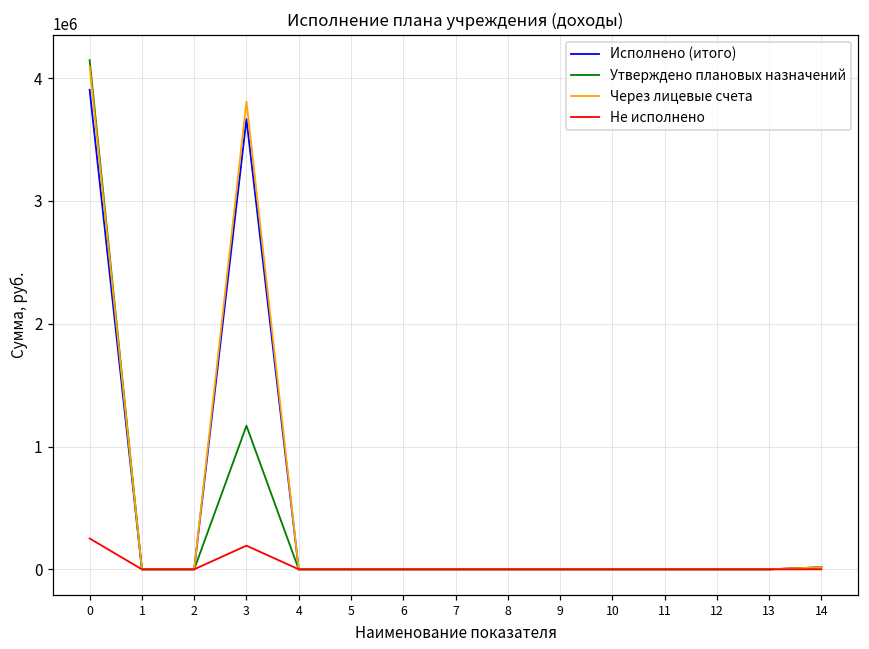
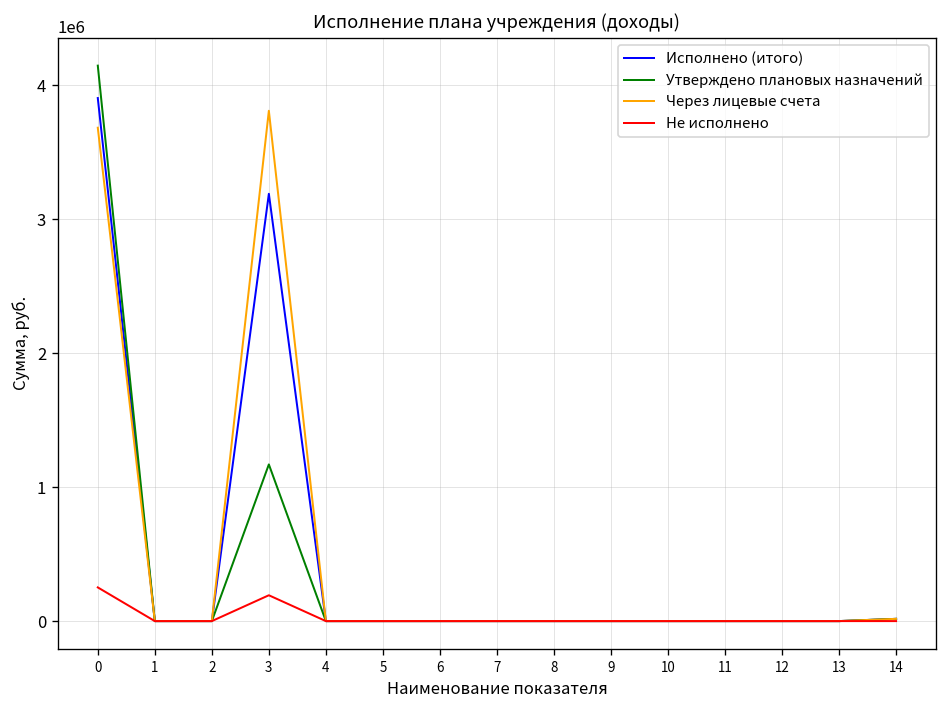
  {
    "Исполнено (итого)": {
      "0": 3910000,
-     "3": 3670000
+     "3": 3190000
    },
    "Утверждено плановых назначений": {
      "0": 4150000,
      "3": 1170000
    },
    "Через лицевые счета": {
-     "0": 4090000,
+     "0": 3680000,
      "3": 3810000
    },
    "Не исполнено": {
      "0": 250000,
      "3": 190000
    }
  }
